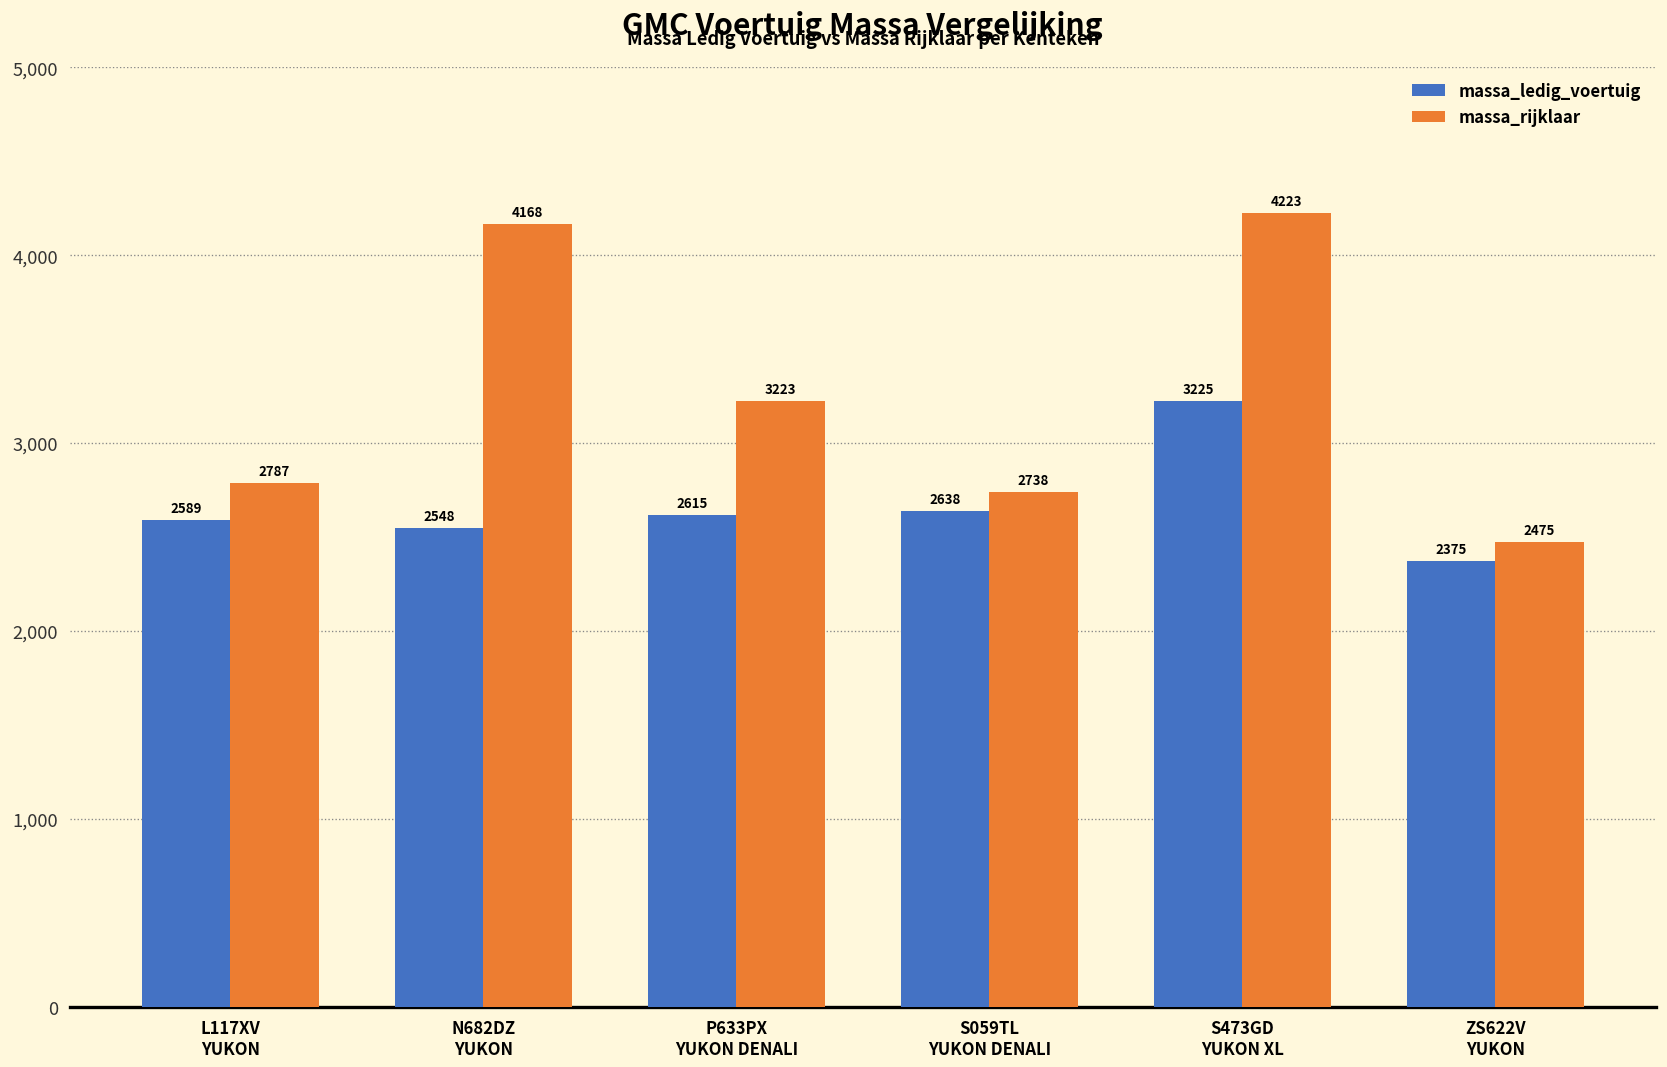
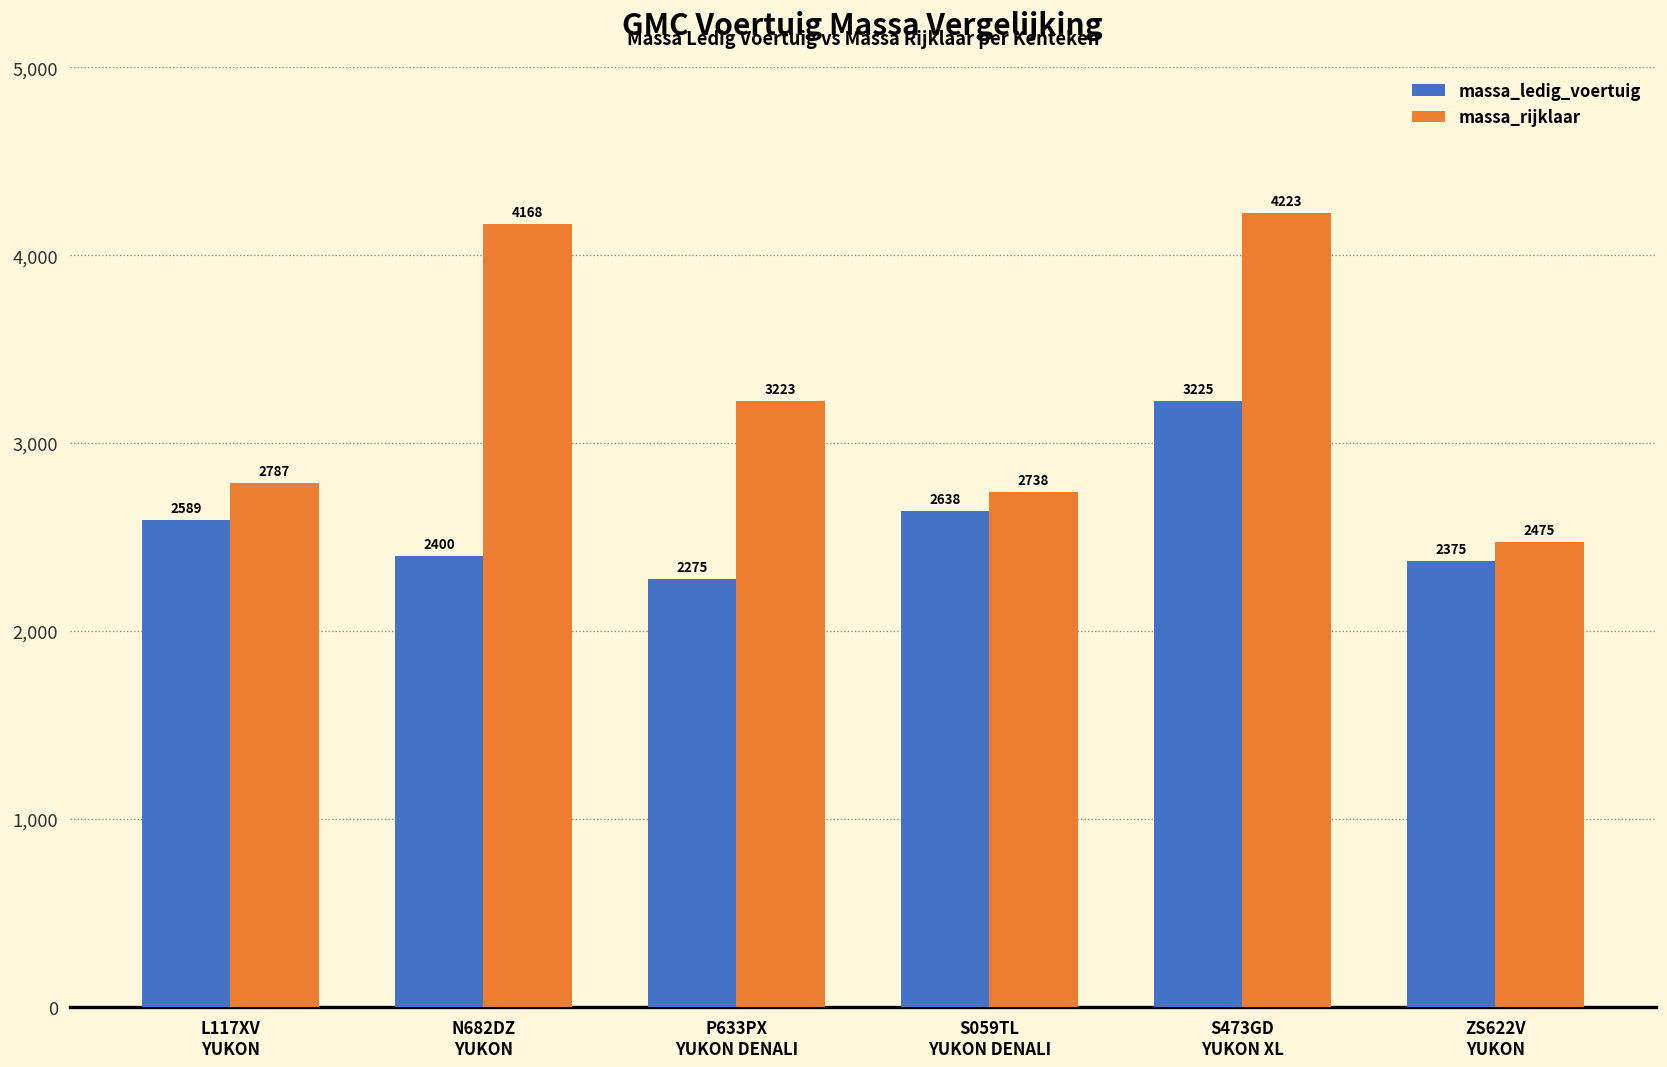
  {
    "massa_ledig_voertuig": {
      "L117XV YUKON": 2589,
-     "N682DZ YUKON": 2548,
-     "P633PX YUKON DENALI": 2615,
+     "N682DZ YUKON": 2400,
+     "P633PX YUKON DENALI": 2275,
      "S059TL YUKON DENALI": 2638,
      "S473GD YUKON XL": 3225,
      "ZS622V YUKON": 2375
    },
    "massa_rijklaar": {
      "L117XV YUKON": 2787,
      "N682DZ YUKON": 4168,
      "P633PX YUKON DENALI": 3223,
      "S059TL YUKON DENALI": 2738,
      "S473GD YUKON XL": 4223,
      "ZS622V YUKON": 2475
    }
  }
